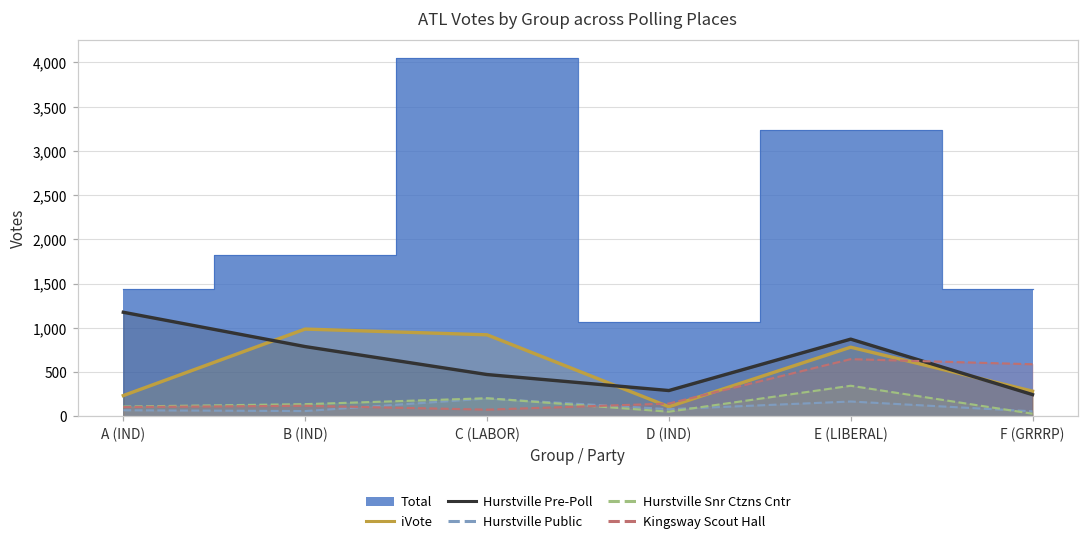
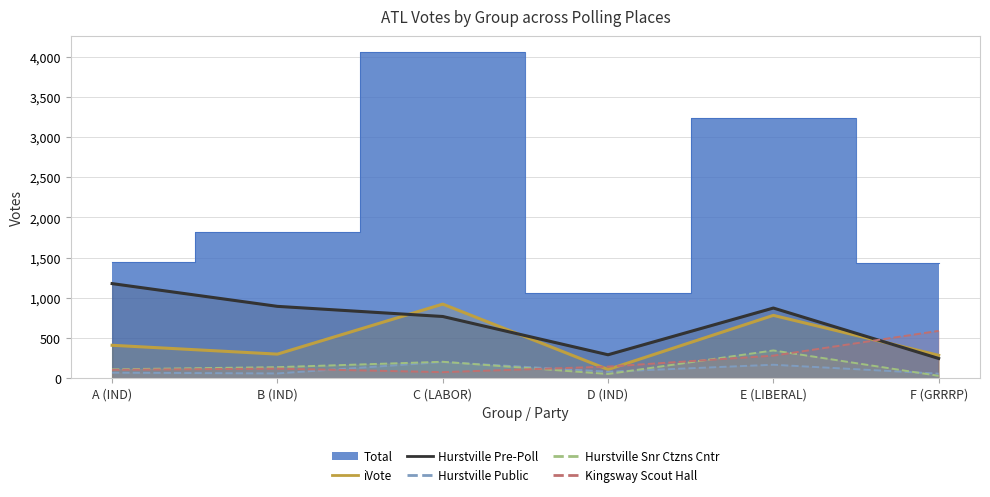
  {
    "iVote": {
-     "A (IND)": "200",
-     "B (IND)": "1,000",
+     "A (IND)": "400",
+     "B (IND)": "300",
      "C (LABOR)": "900",
      "E (LIBERAL)": "800",
      "F (GRRRP)": "300"
    },
    "Hurstville Pre-Poll": {
      "A (IND)": "1,200",
-     "B (IND)": "800",
-     "C (LABOR)": "500",
+     "B (IND)": "900",
+     "C (LABOR)": "800",
      "D (IND)": "300",
      "E (LIBERAL)": "900",
      "F (GRRRP)": "200"
    },
    "Hurstville Snr Ctzns Cntr": {
      "E (LIBERAL)": "300"
    },
    "Kingsway Scout Hall": {
      "C (LABOR)": "100",
      "D (IND)": "100",
-     "E (LIBERAL)": "600",
+     "E (LIBERAL)": "300",
      "F (GRRRP)": "600"
    }
  }
